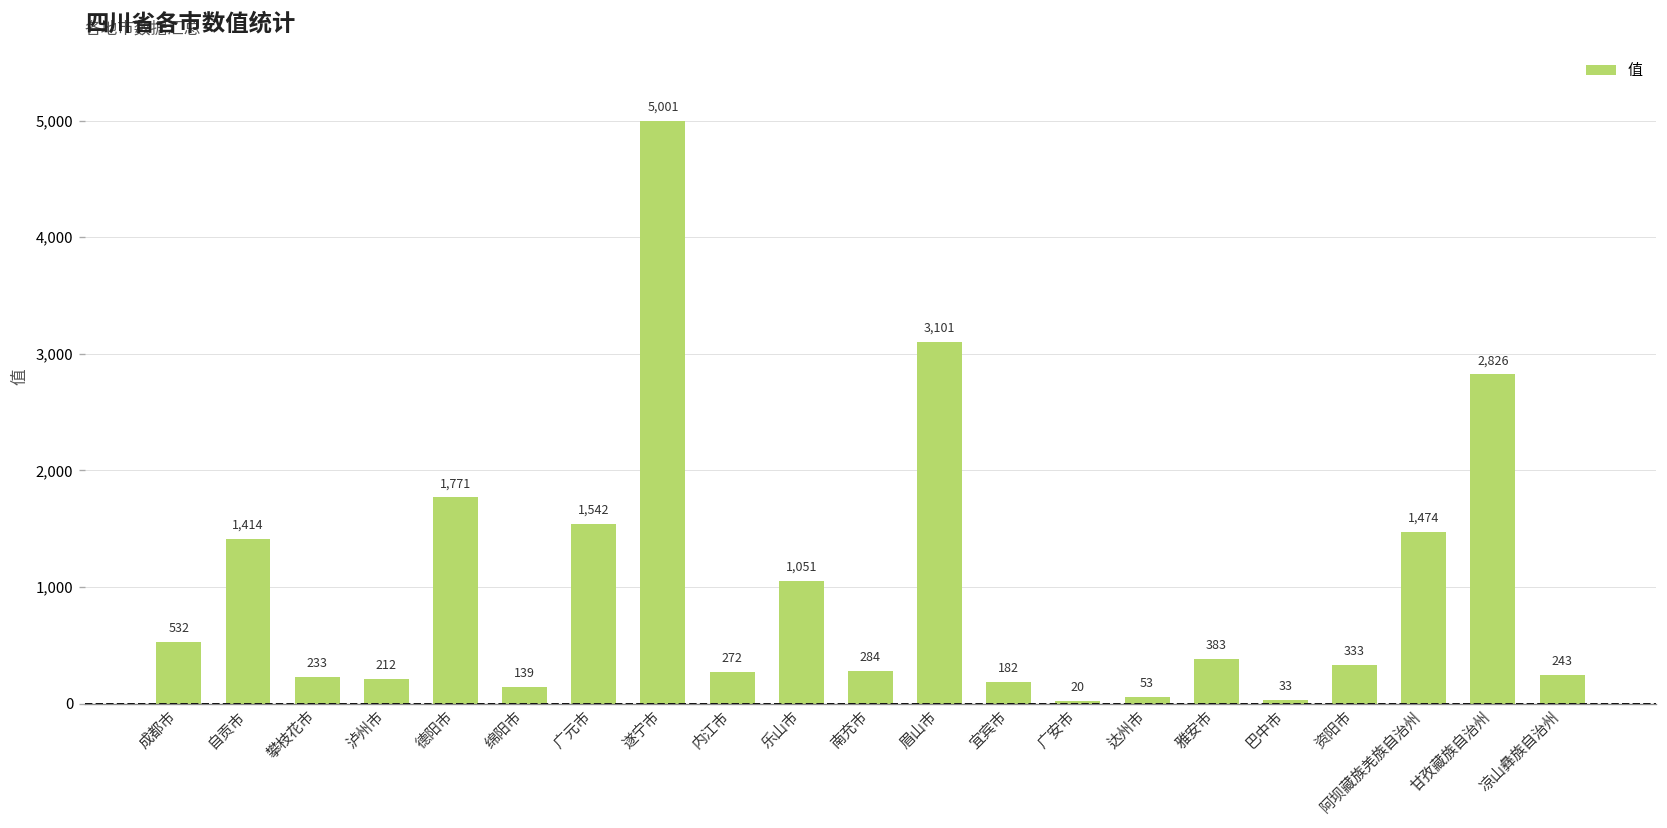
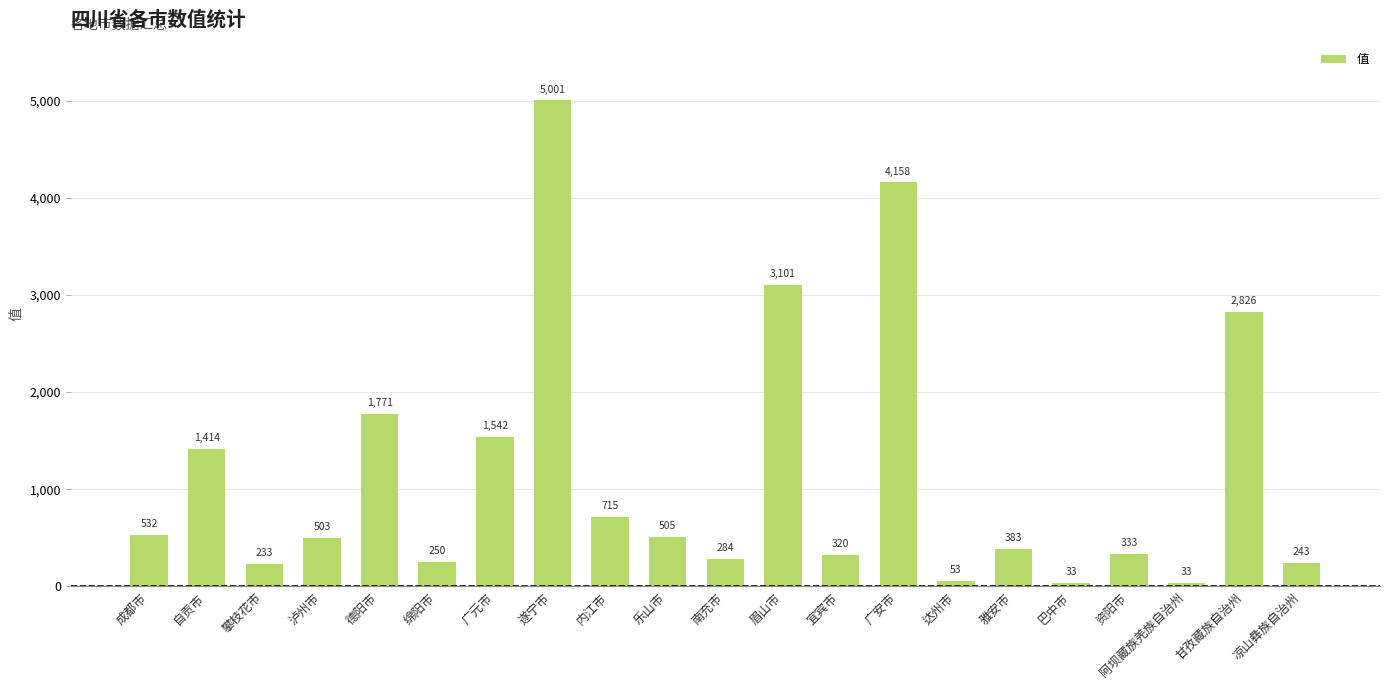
  {
    "成都市": "532",
    "自贡市": "1,414",
    "攀枝花市": "233",
-   "泸州市": "212",
+   "泸州市": "503",
    "德阳市": "1,771",
-   "绵阳市": "139",
+   "绵阳市": "250",
    "广元市": "1,542",
    "遂宁市": "5,001",
-   "内江市": "272",
-   "乐山市": "1,051",
+   "内江市": "715",
+   "乐山市": "505",
    "南充市": "284",
    "眉山市": "3,101",
-   "宜宾市": "182",
-   "广安市": "20",
+   "宜宾市": "320",
+   "广安市": "4,158",
    "达州市": "53",
    "雅安市": "383",
    "巴中市": "33",
    "资阳市": "333",
-   "阿坝藏族羌族自治州": "1,474",
+   "阿坝藏族羌族自治州": "33",
    "甘孜藏族自治州": "2,826",
    "凉山彝族自治州": "243"
  }
